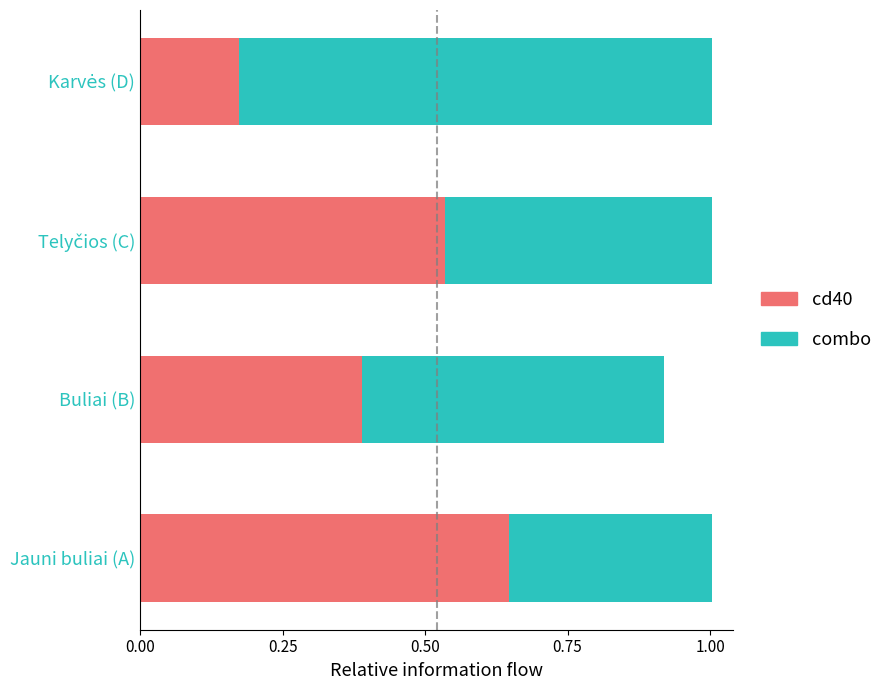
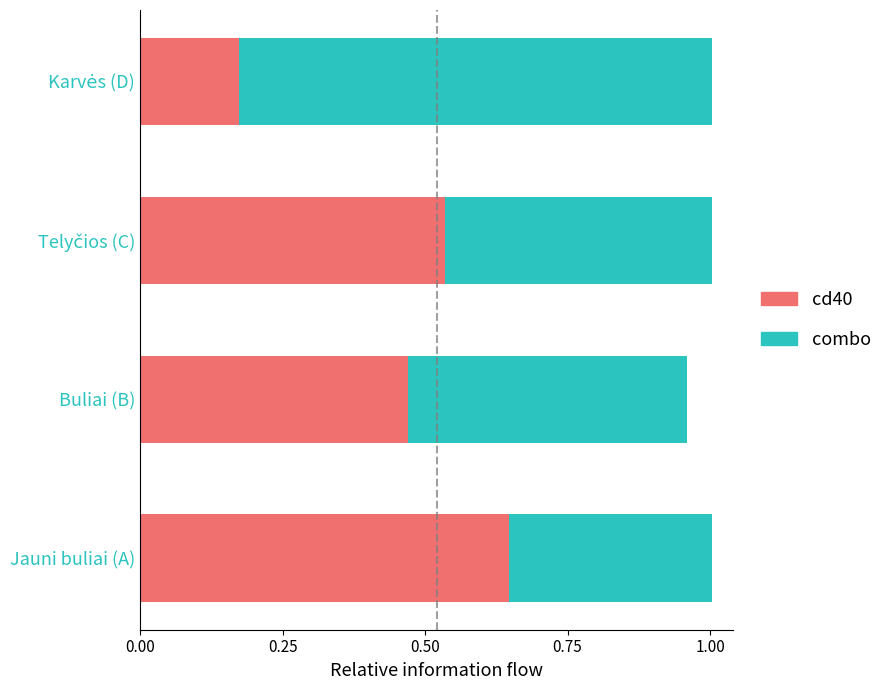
  {
    "cd40": {
      "Karvės (D)": 0.17,
      "Telyčios (C)": 0.54,
-     "Buliai (B)": 0.39,
+     "Buliai (B)": 0.47,
      "Jauni buliai (A)": 0.65
    },
    "combo": {
      "Karvės (D)": 0.83,
      "Telyčios (C)": 0.47,
-     "Buliai (B)": 0.53,
+     "Buliai (B)": 0.49,
      "Jauni buliai (A)": 0.36
    }
  }
